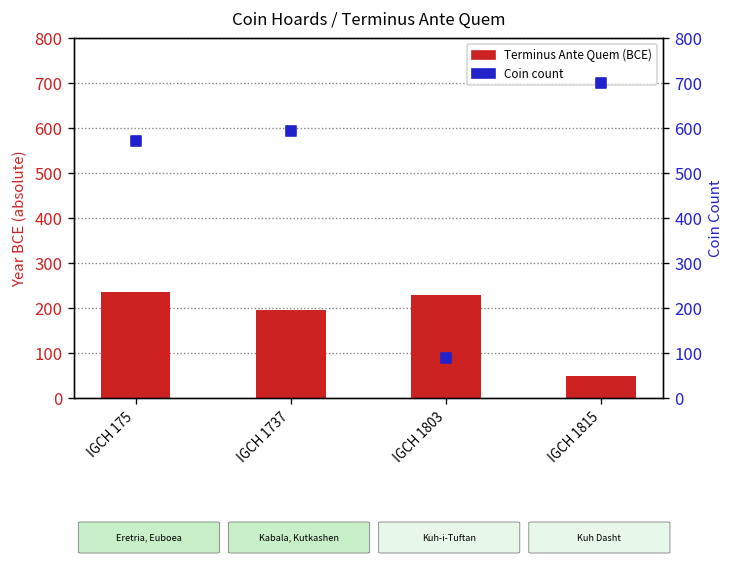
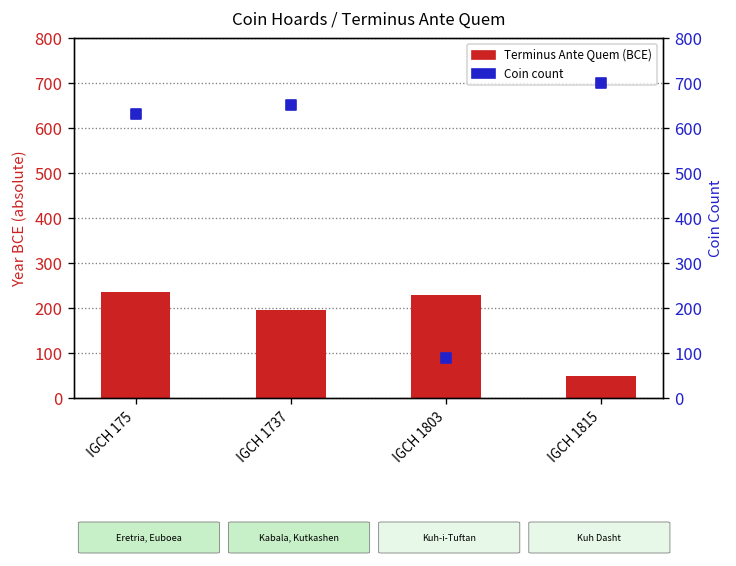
  {
    "Terminus Ante Quem (BCE)": {
      "IGCH 175": 240,
      "IGCH 1737": 200,
      "IGCH 1803": 230,
      "IGCH 1815": 50
    },
    "Coin count": {
-     "IGCH 175": 570,
-     "IGCH 1737": 590
+     "IGCH 175": 630,
+     "IGCH 1737": 650
    }
  }
